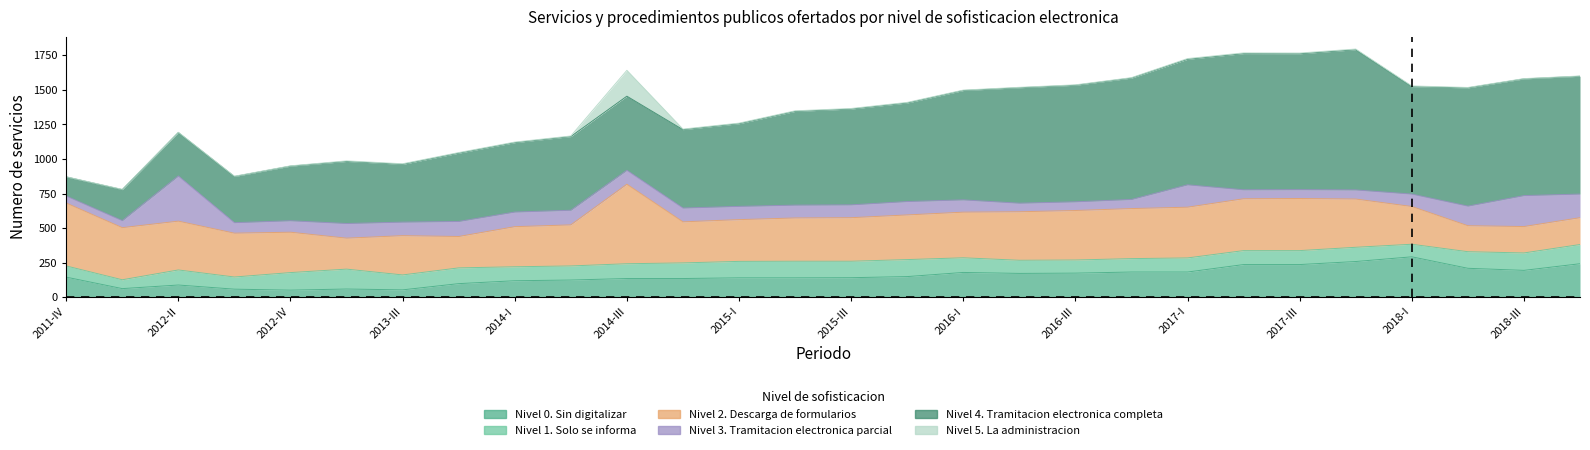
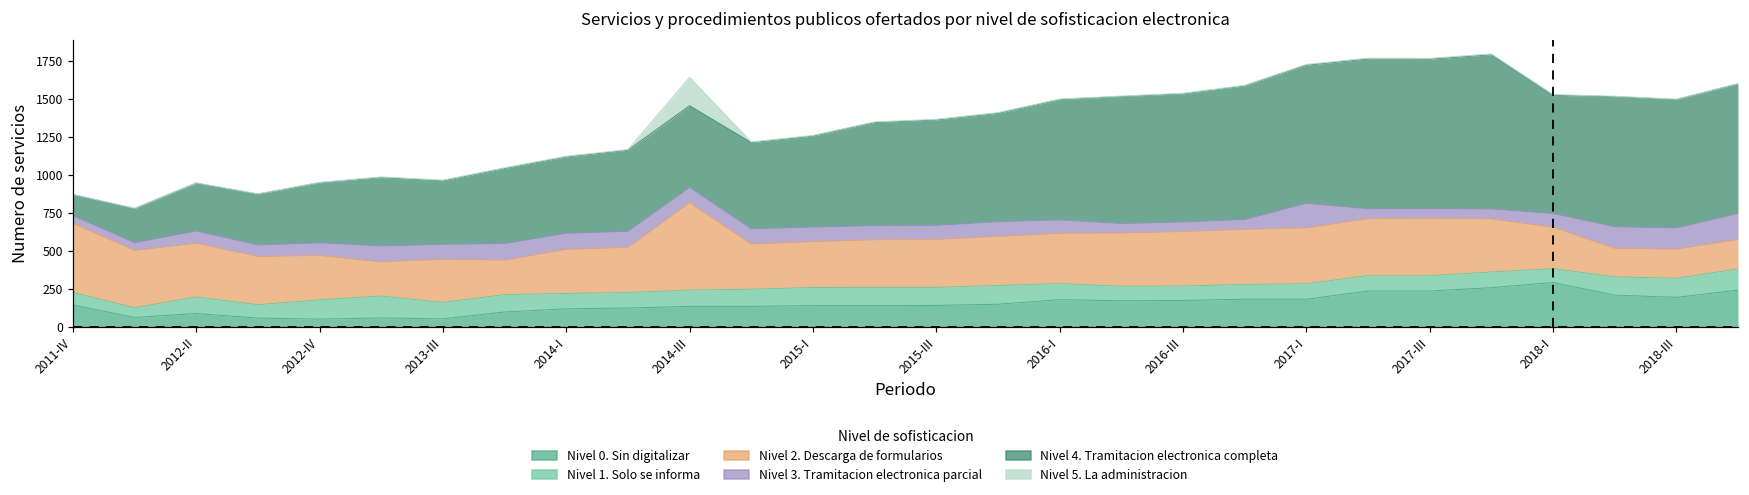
  {
    "Nivel 2. Descarga de formularios": {
      "2011-IV": 460,
      "2012-II": 350,
      "2012-IV": 290,
      "2013-III": 280,
      "2014-I": 290,
      "2014-III": 580,
      "2015-I": 300,
      "2015-III": 320,
      "2016-I": 330,
      "2016-III": 360,
      "2017-I": 370,
      "2017-III": 380,
      "2018-I": 270,
      "2018-III": 190
    },
    "Nivel 3. Tramitacion electronica parcial": {
      "2011-IV": 50,
-     "2012-II": 330,
+     "2012-II": 80,
      "2012-IV": 80,
      "2013-III": 100,
      "2014-I": 110,
      "2014-III": 100,
      "2015-I": 100,
      "2015-III": 90,
      "2016-I": 90,
      "2016-III": 60,
      "2017-I": 160,
      "2017-III": 60,
      "2018-I": 90,
-     "2018-III": 220
+     "2018-III": 140
    },
    "Nivel 5. La administracion": {
      "2014-III": 190
    }
  }
